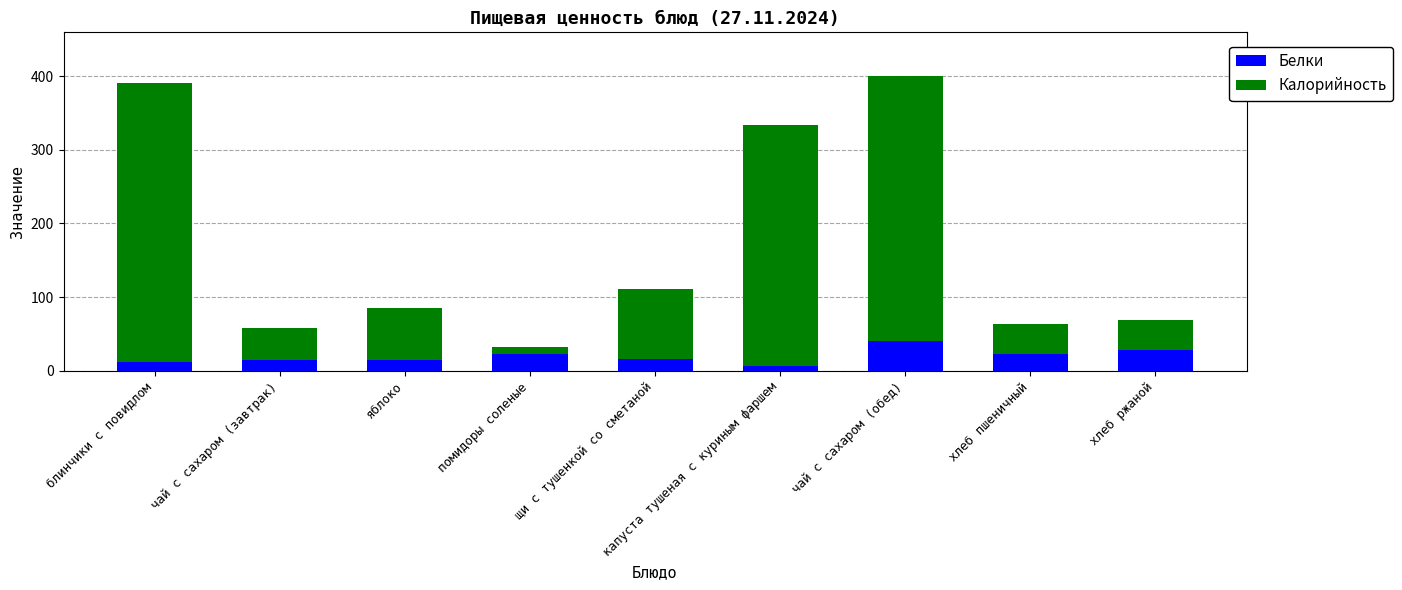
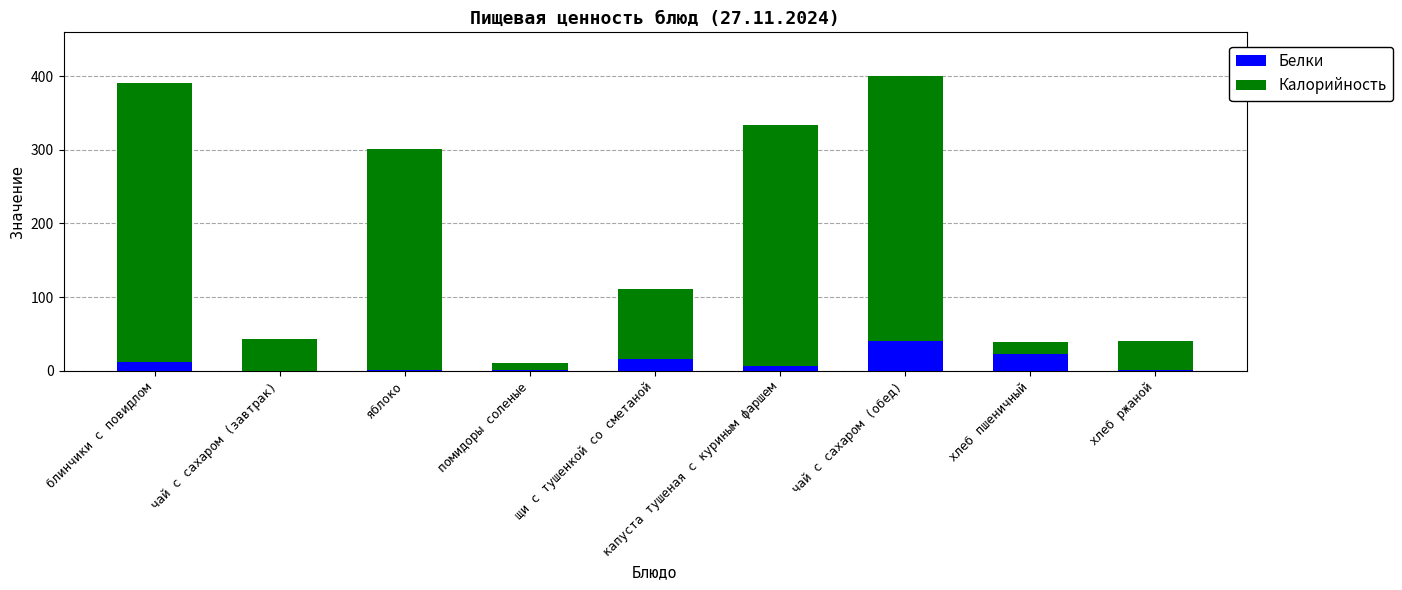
  {
    "Белки": {
      "блинчики с повидлом": 10,
-     "чай с сахаром (завтрак)": 20,
-     "яблоко": 10,
-     "помидоры соленые": 20,
+     "чай с сахаром (завтрак)": 0,
+     "яблоко": 0,
+     "помидоры соленые": 0,
      "щи с тушенкой со сметаной": 20,
      "капуста тушеная с куриным фаршем": 10,
      "чай с сахаром (обед)": 40,
      "хлеб пшеничный": 20,
-     "хлеб ржаной": 30
+     "хлеб ржаной": 0
    },
    "Калорийность": {
      "блинчики с повидлом": 380,
      "чай с сахаром (завтрак)": 40,
-     "яблоко": 70,
+     "яблоко": 300,
      "помидоры соленые": 10,
      "щи с тушенкой со сметаной": 90,
      "капуста тушеная с куриным фаршем": 330,
      "чай с сахаром (обед)": 360,
-     "хлеб пшеничный": 40,
+     "хлеб пшеничный": 20,
      "хлеб ржаной": 40
    }
  }
